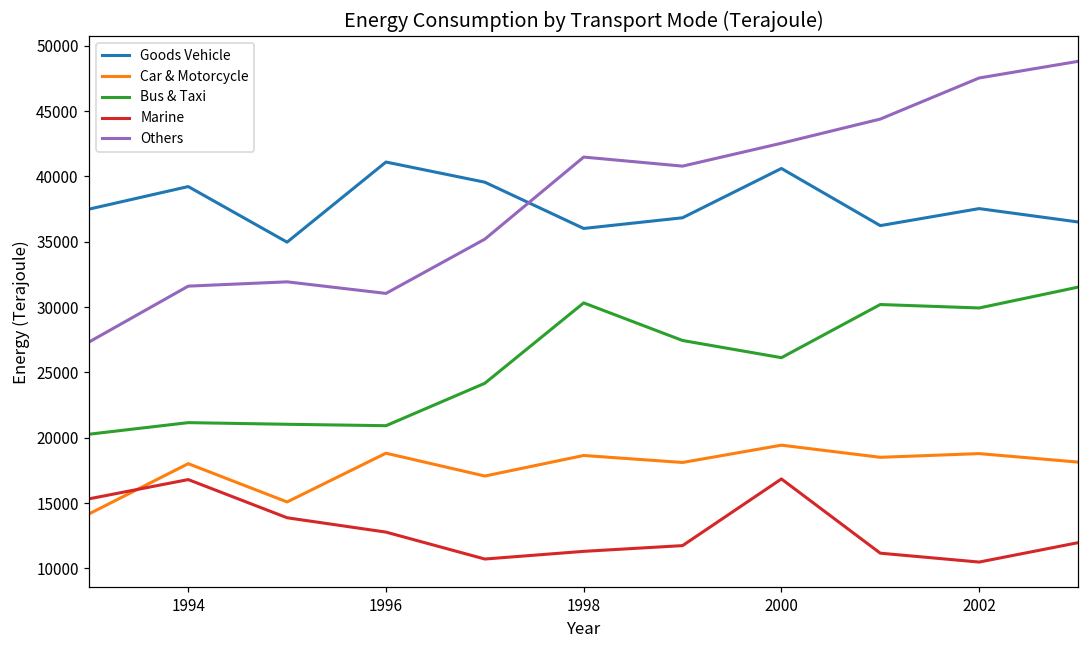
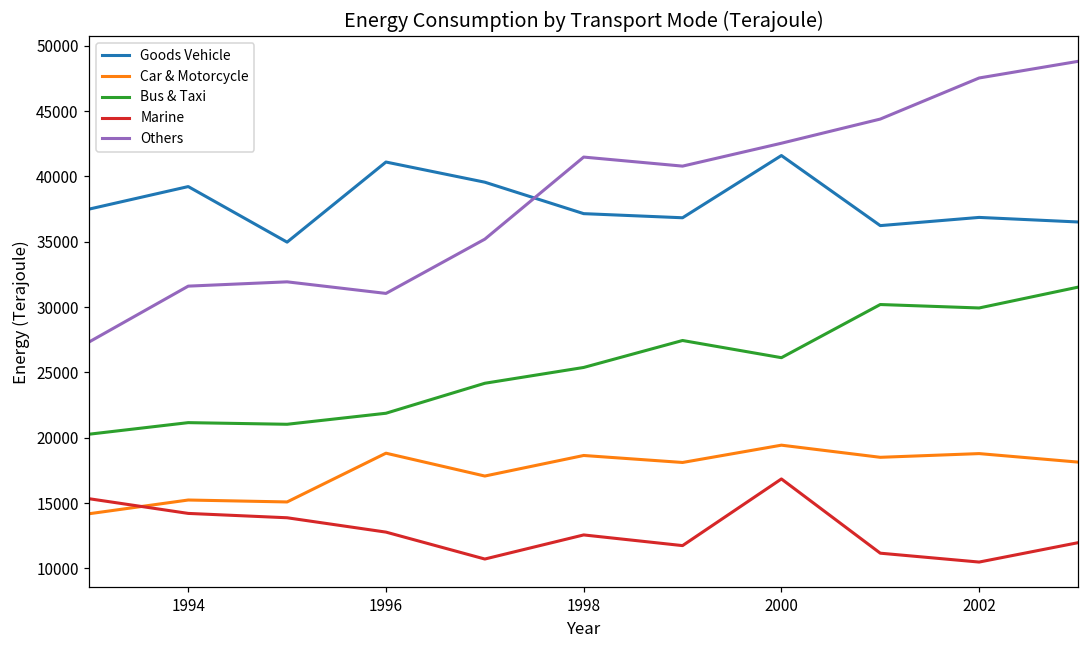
  {
    "Goods Vehicle": {
      "1994": 39200,
      "1996": 41100,
-     "1998": 36000,
-     "2000": 40600,
-     "2002": 37500
+     "1998": 37200,
+     "2000": 41600,
+     "2002": 36900
    },
    "Car & Motorcycle": {
-     "1994": 18000,
+     "1994": 15200,
      "1996": 18800,
      "1998": 18600,
      "2000": 19400,
      "2002": 18800
    },
    "Bus & Taxi": {
      "1994": 21200,
-     "1996": 20900,
-     "1998": 30300,
+     "1996": 21900,
+     "1998": 25400,
      "2000": 26100,
      "2002": 29900
    },
    "Marine": {
-     "1994": 16800,
+     "1994": 14200,
      "1996": 12800,
-     "1998": 11300,
+     "1998": 12600,
      "2000": 16900,
      "2002": 10500
    },
    "Others": {
      "1994": 31600,
      "1996": 31000,
      "1998": 41500,
      "2000": 42500,
      "2002": 47500
    }
  }
